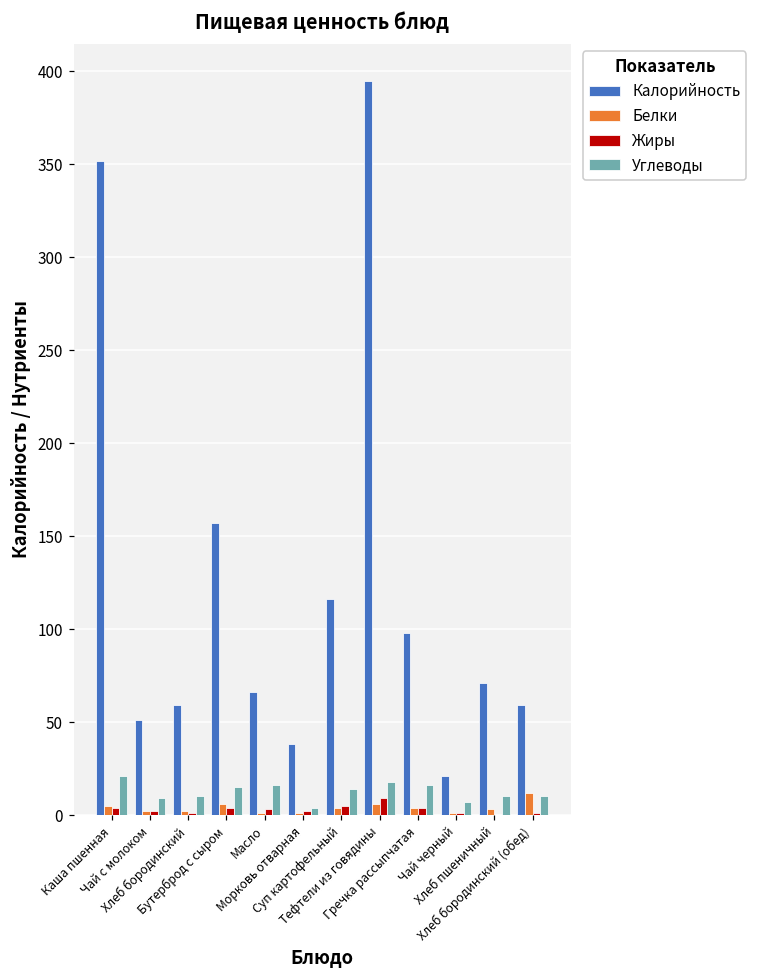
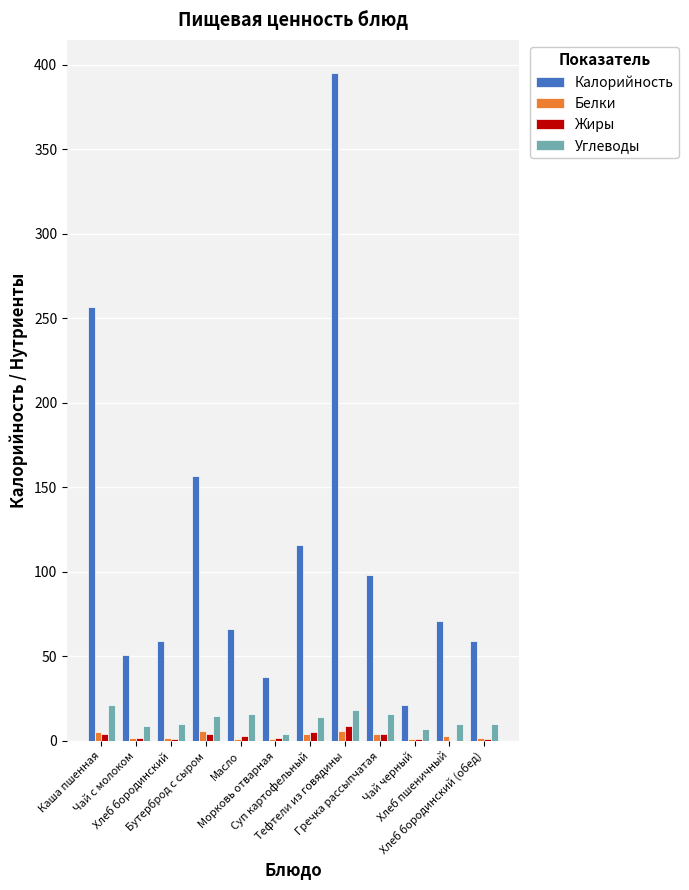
  {
    "Калорийность": {
-     "Каша пшенная": 352,
+     "Каша пшенная": 257,
      "Чай с молоком": 51,
      "Хлеб бородинский": 59,
      "Бутерброд с сыром": 157,
      "Масло": 66,
      "Морковь отварная": 38,
      "Суп картофельный": 116,
      "Тефтели из говядины": 395,
      "Гречка рассыпчатая": 98,
      "Чай черный": 21,
      "Хлеб пшеничный": 71,
      "Хлеб бородинский (обед)": 59
    },
    "Белки": {
      "Каша пшенная": 5,
      "Чай с молоком": 2,
      "Хлеб бородинский": 2,
      "Бутерброд с сыром": 6,
      "Суп картофельный": 4,
      "Тефтели из говядины": 6,
      "Гречка рассыпчатая": 4,
      "Хлеб пшеничный": 3,
-     "Хлеб бородинский (обед)": 12
+     "Хлеб бородинский (обед)": 2
    },
    "Жиры": {
      "Каша пшенная": 4,
      "Чай с молоком": 2,
      "Бутерброд с сыром": 4,
      "Масло": 3,
      "Морковь отварная": 2,
      "Суп картофельный": 5,
      "Тефтели из говядины": 9,
      "Гречка рассыпчатая": 4,
      "Хлеб пшеничный": 0
    },
    "Углеводы": {
      "Каша пшенная": 21,
      "Чай с молоком": 9,
      "Хлеб бородинский": 10,
      "Бутерброд с сыром": 15,
      "Масло": 16,
      "Морковь отварная": 4,
      "Суп картофельный": 14,
      "Тефтели из говядины": 18,
      "Гречка рассыпчатая": 16,
      "Чай черный": 7,
      "Хлеб пшеничный": 10,
      "Хлеб бородинский (обед)": 10
    }
  }
